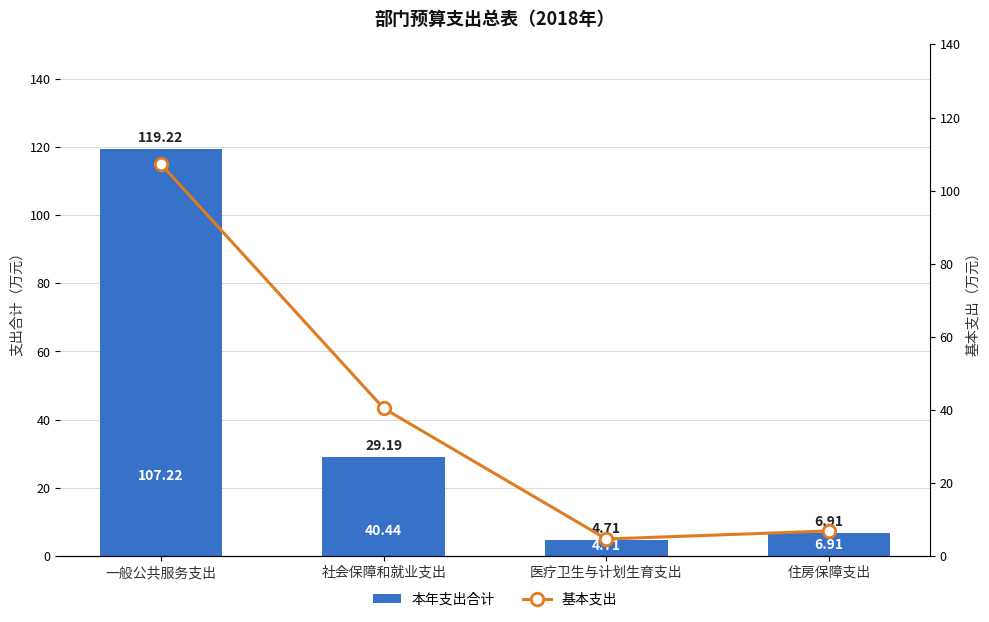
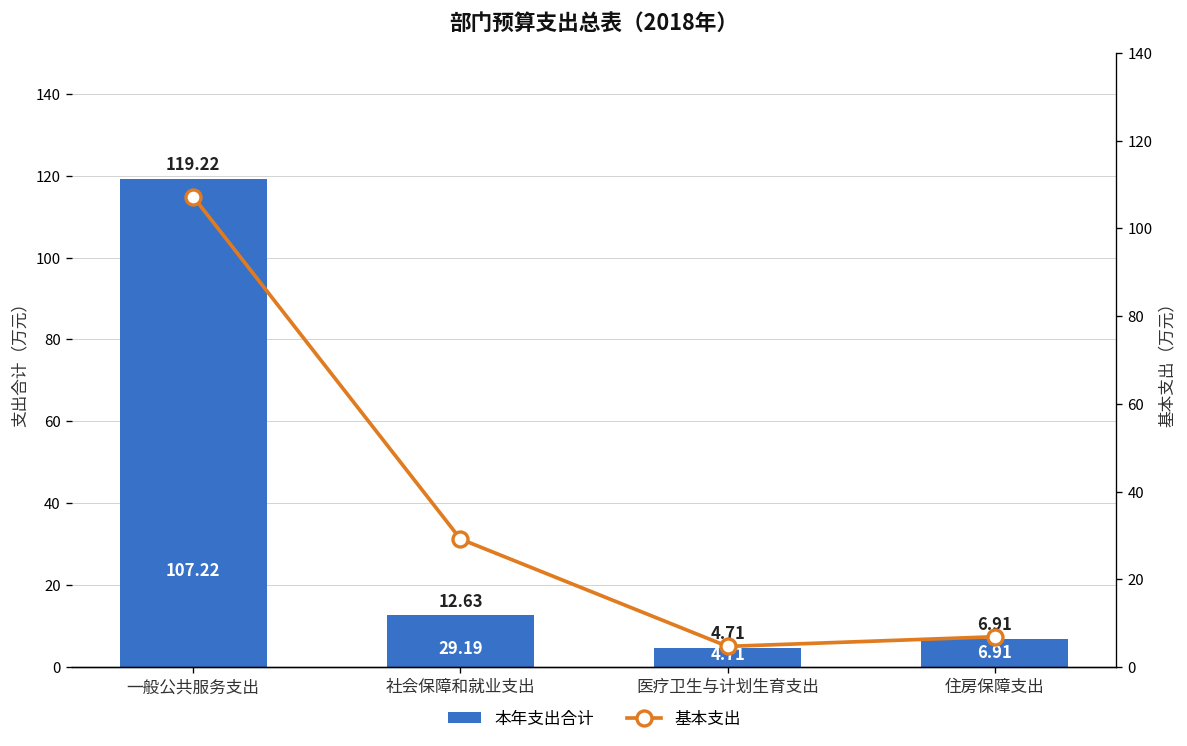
  {
    "本年支出合计": {
      "一般公共服务支出": 119.22,
-     "社会保障和就业支出": 29.19,
+     "社会保障和就业支出": 12.63,
      "住房保障支出": 6.91
    },
    "基本支出": {
-     "社会保障和就业支出": 40.44,
+     "社会保障和就业支出": 29.19,
      "医疗卫生与计划生育支出": 4.71,
      "住房保障支出": 6.91
    }
  }
